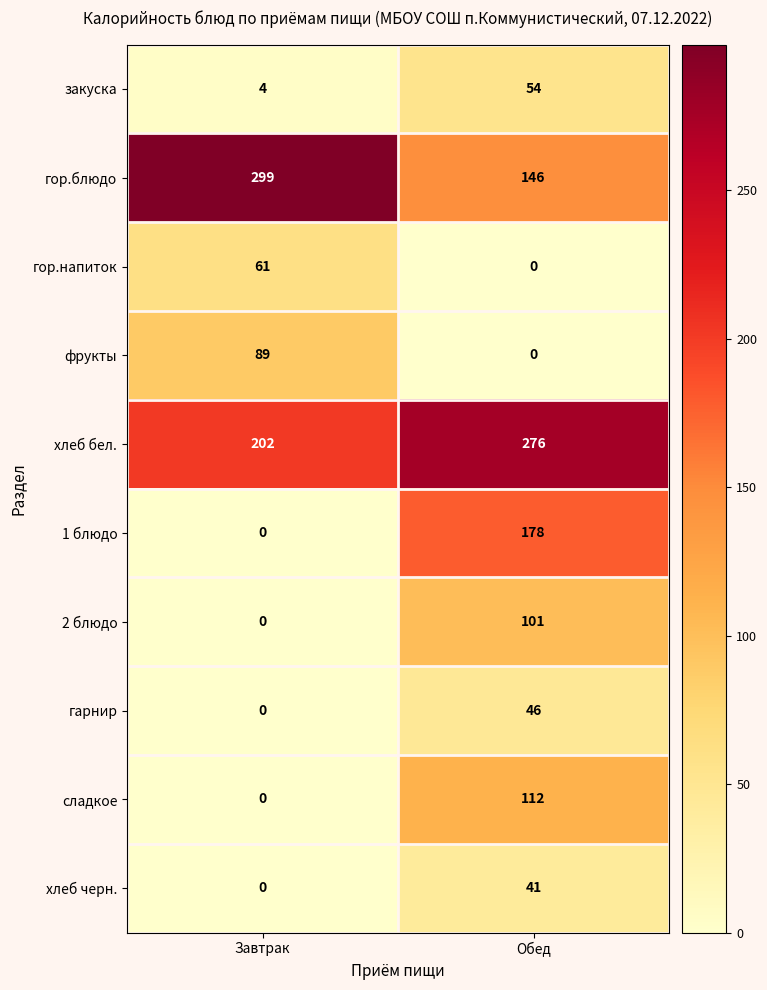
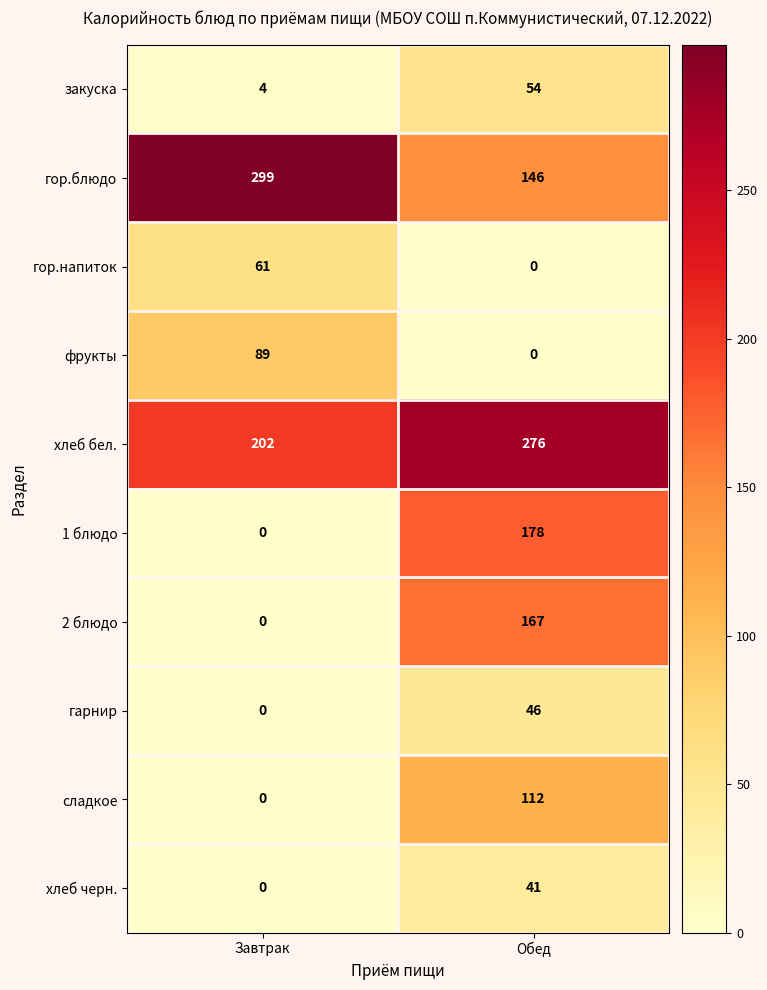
  {
    "закуска": {
      "Завтрак": 4,
      "Обед": 54
    },
    "гор.блюдо": {
      "Завтрак": 299,
      "Обед": 146
    },
    "гор.напиток": {
      "Завтрак": 61,
      "Обед": 0
    },
    "фрукты": {
      "Завтрак": 89,
      "Обед": 0
    },
    "хлеб бел.": {
      "Завтрак": 202,
      "Обед": 276
    },
    "1 блюдо": {
      "Завтрак": 0,
      "Обед": 178
    },
    "2 блюдо": {
      "Завтрак": 0,
-     "Обед": 101
+     "Обед": 167
    },
    "гарнир": {
      "Завтрак": 0,
      "Обед": 46
    },
    "сладкое": {
      "Завтрак": 0,
      "Обед": 112
    },
    "хлеб черн.": {
      "Завтрак": 0,
      "Обед": 41
    }
  }
